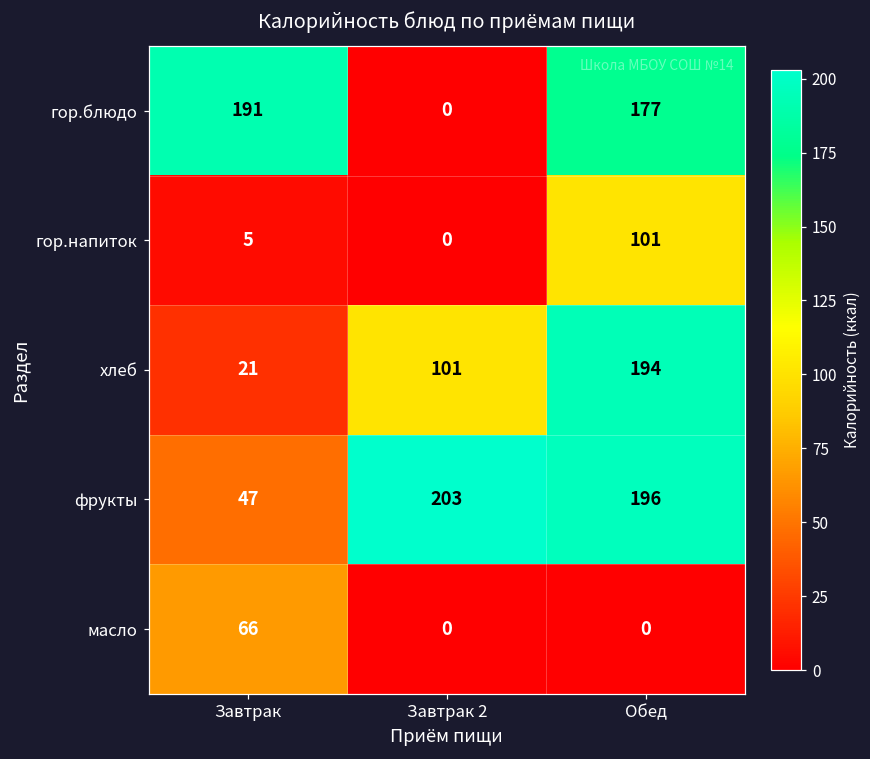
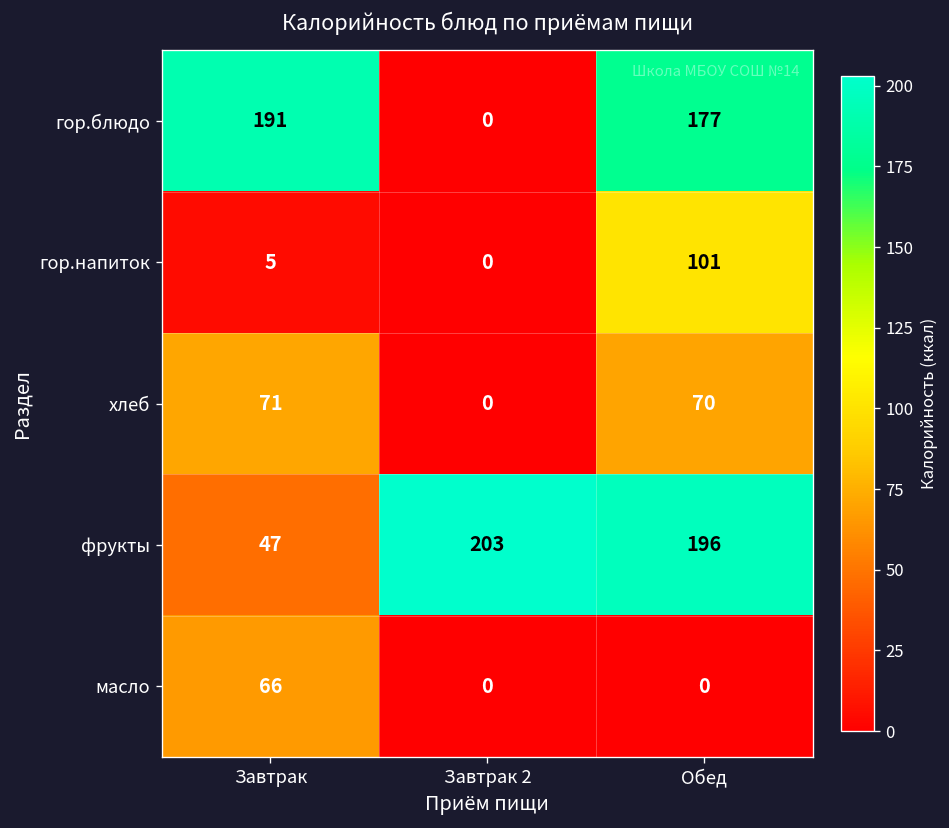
  {
    "гор.блюдо": {
      "Завтрак": 191,
      "Завтрак 2": 0
    },
    "гор.напиток": {
      "Завтрак": 5,
      "Завтрак 2": 0,
      "Обед": 101
    },
    "хлеб": {
-     "Завтрак": 21,
-     "Завтрак 2": 101,
-     "Обед": 194
+     "Завтрак": 71,
+     "Завтрак 2": 0,
+     "Обед": 70
    },
    "фрукты": {
      "Завтрак": 47,
      "Завтрак 2": 203,
      "Обед": 196
    },
    "масло": {
      "Завтрак": 66,
      "Завтрак 2": 0,
      "Обед": 0
    }
  }
